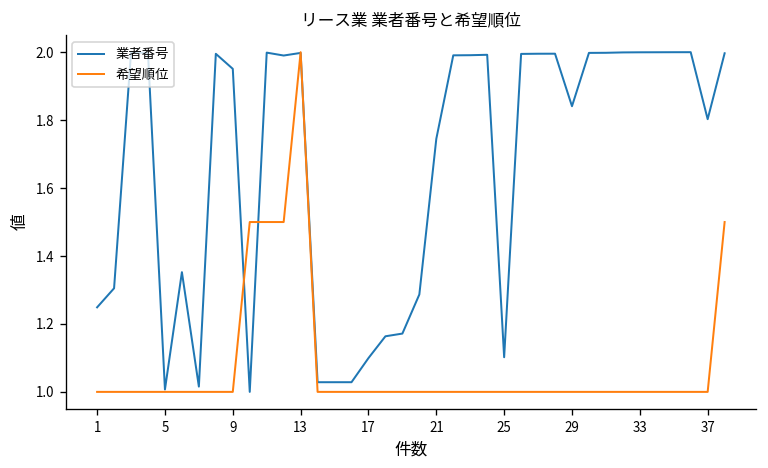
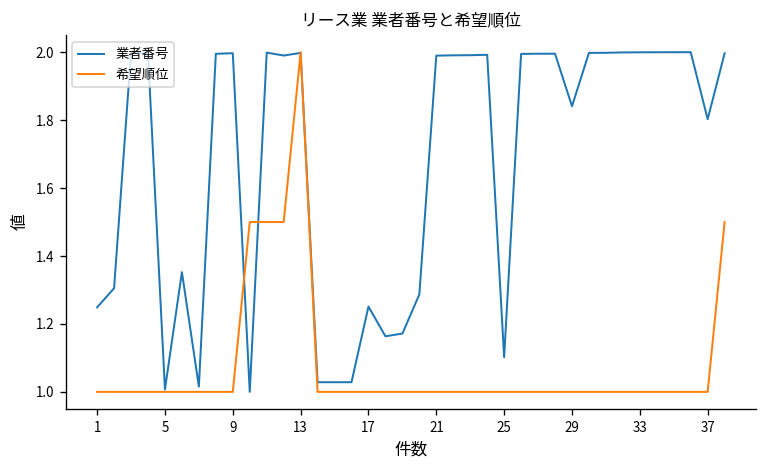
  {
    "業者番号": {
      "1": 1.25,
-     "9": 1.95,
-     "17": 1.10,
-     "21": 1.74,
+     "9": 2.00,
+     "17": 1.25,
+     "21": 1.99,
      "25": 1.10,
      "29": 1.84,
      "33": 2.00,
      "37": 1.80
    },
    "希望順位": {
      "1": 1.00,
      "9": 1.00,
      "17": 1.00,
      "21": 1.00,
      "25": 1.00,
      "29": 1.00,
      "33": 1.00,
      "37": 1.00
    }
  }
